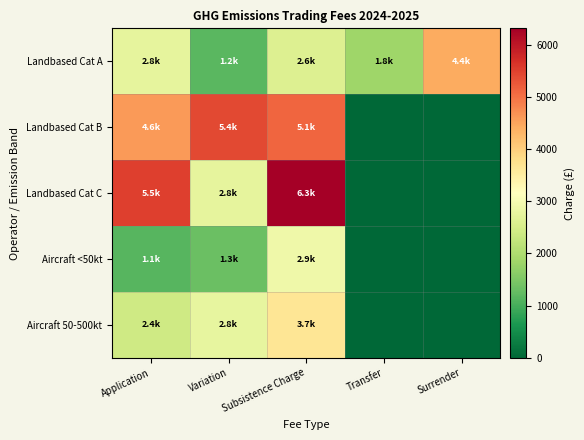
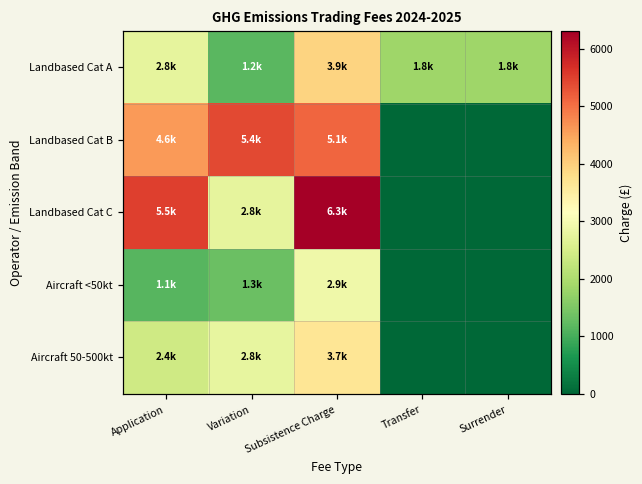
  {
    "Landbased Cat A": {
      "Application": "2.8k",
      "Variation": "1.2k",
-     "Subsistence Charge": "2.6k",
+     "Subsistence Charge": "3.9k",
      "Transfer": "1.8k",
-     "Surrender": "4.4k"
+     "Surrender": "1.8k"
    },
    "Landbased Cat B": {
      "Application": "4.6k",
      "Variation": "5.4k",
      "Subsistence Charge": "5.1k"
    },
    "Landbased Cat C": {
      "Application": "5.5k",
      "Variation": "2.8k",
      "Subsistence Charge": "6.3k"
    },
    "Aircraft <50kt": {
      "Application": "1.1k",
      "Variation": "1.3k",
      "Subsistence Charge": "2.9k"
    },
    "Aircraft 50-500kt": {
      "Application": "2.4k",
      "Variation": "2.8k",
      "Subsistence Charge": "3.7k"
    }
  }
